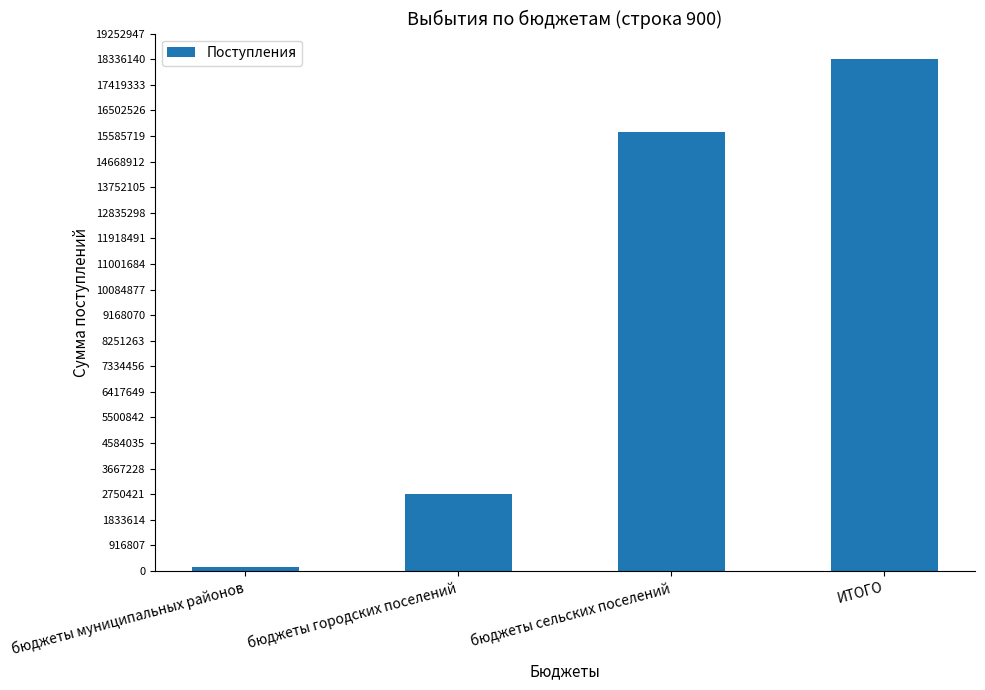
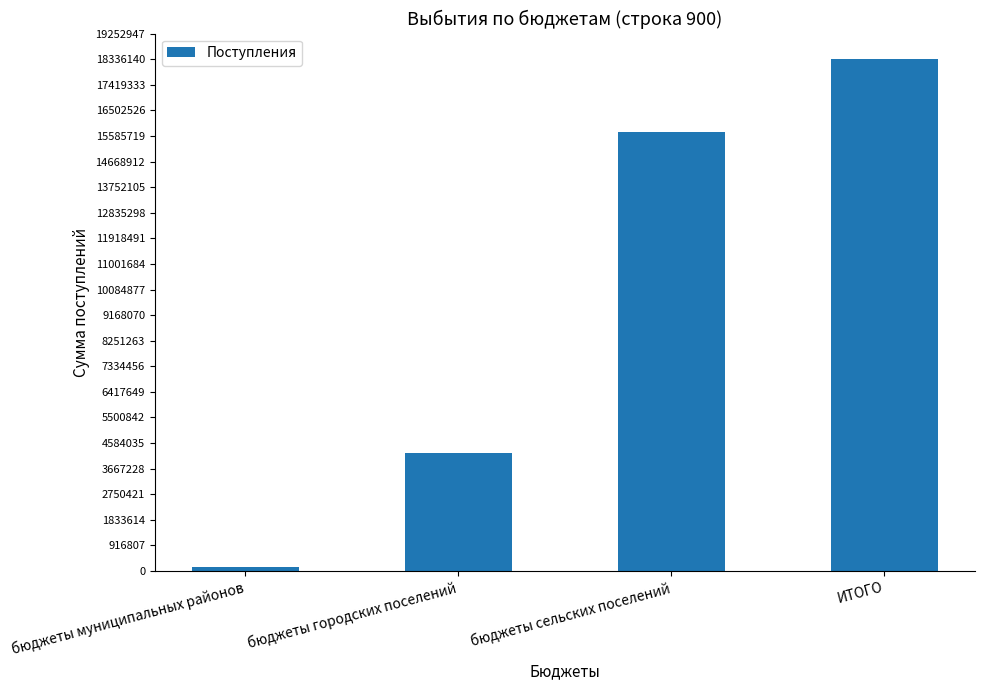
  {
    "бюджеты муниципальных районов": 200000,
-   "бюджеты городских поселений": 2800000,
+   "бюджеты городских поселений": 4200000,
    "бюджеты сельских поселений": 15700000,
    "ИТОГО": 18300000
  }
